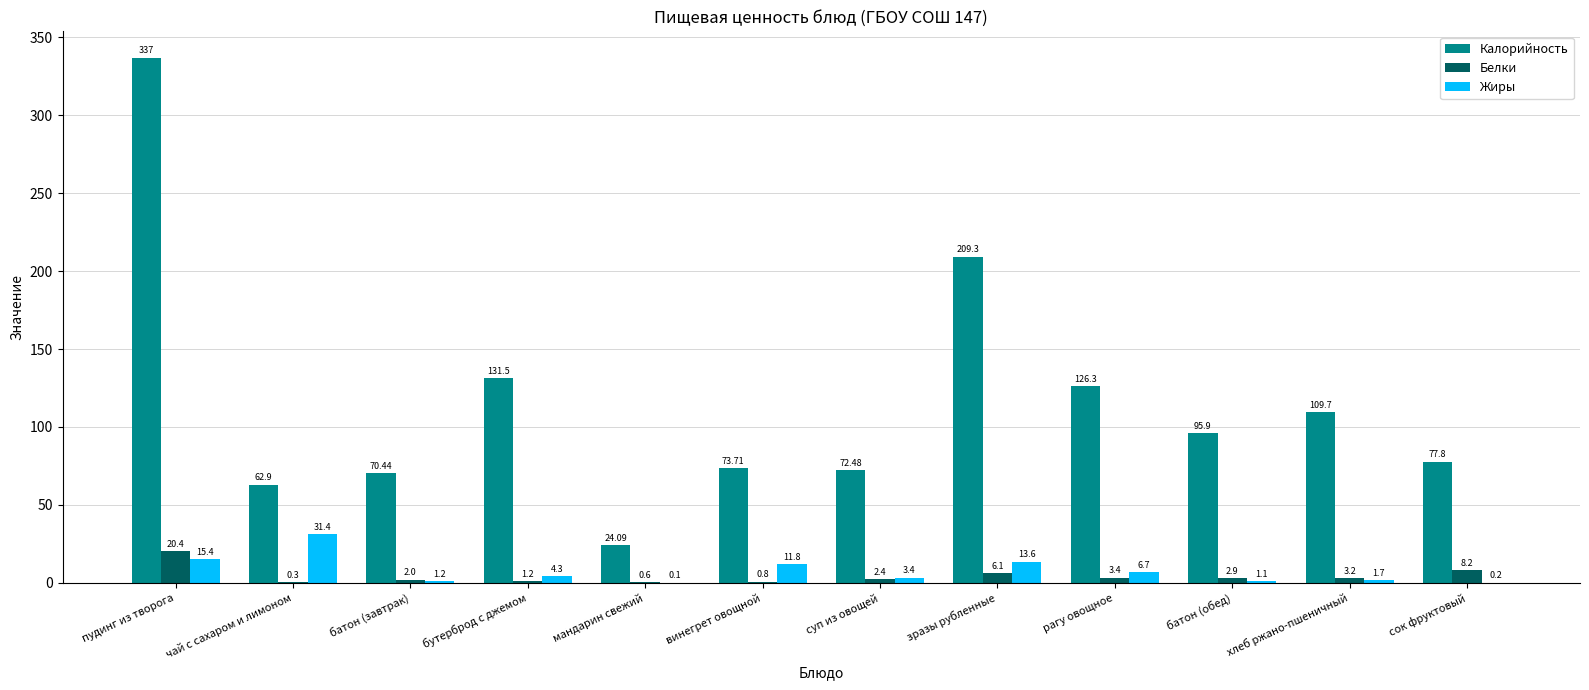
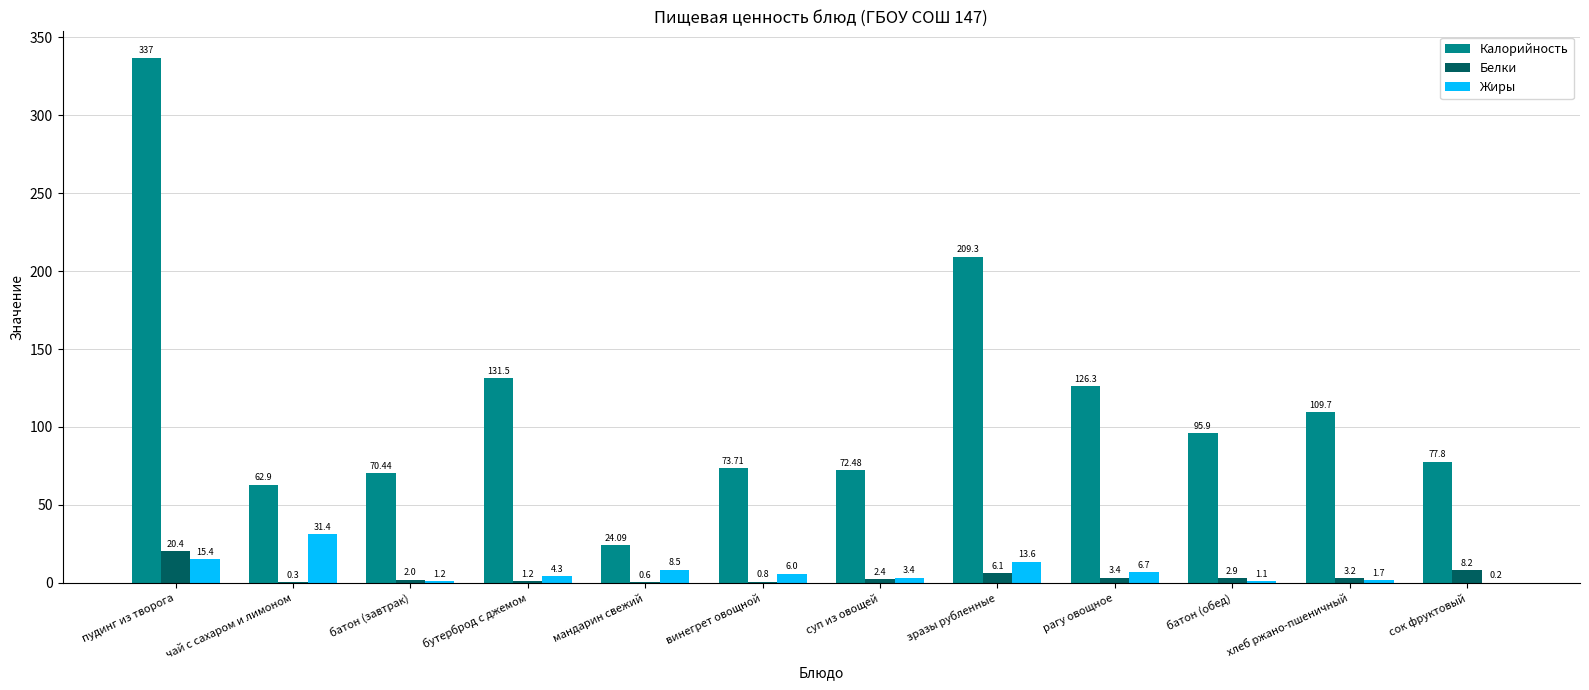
  {
    "Калорийность": {
      "пудинг из творога": 337,
      "чай с сахаром и лимоном": 62.9,
      "батон (завтрак)": 70.44,
      "бутерброд с джемом": 131.5,
      "мандарин свежий": 24.09,
      "винегрет овощной": 73.71,
      "суп из овощей": 72.48,
      "зразы рубленные": 209.3,
      "рагу овощное": 126.3,
      "батон (обед)": 95.9,
      "хлеб ржано-пшеничный": 109.7,
      "сок фруктовый": 77.8
    },
    "Белки": {
      "пудинг из творога": 20.4,
      "чай с сахаром и лимоном": 0.3,
      "батон (завтрак)": 2.0,
      "бутерброд с джемом": 1.2,
      "мандарин свежий": 0.6,
      "винегрет овощной": 0.8,
      "суп из овощей": 2.4,
      "зразы рубленные": 6.1,
      "рагу овощное": 3.4,
      "батон (обед)": 2.9,
      "хлеб ржано-пшеничный": 3.2,
      "сок фруктовый": 8.2
    },
    "Жиры": {
      "пудинг из творога": 15.4,
      "чай с сахаром и лимоном": 31.4,
      "батон (завтрак)": 1.2,
      "бутерброд с джемом": 4.3,
-     "мандарин свежий": 0.1,
-     "винегрет овощной": 11.8,
+     "мандарин свежий": 8.5,
+     "винегрет овощной": 6.0,
      "суп из овощей": 3.4,
      "зразы рубленные": 13.6,
      "рагу овощное": 6.7,
      "батон (обед)": 1.1,
      "хлеб ржано-пшеничный": 1.7,
      "сок фруктовый": 0.2
    }
  }
